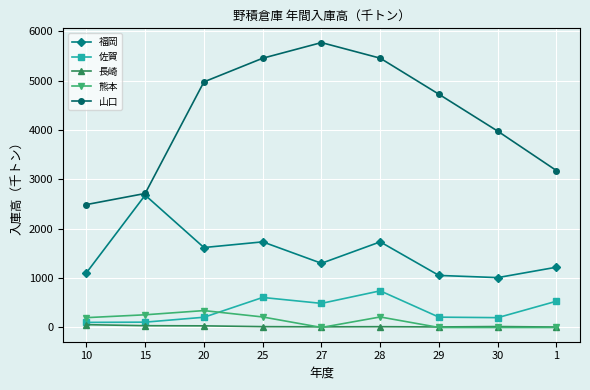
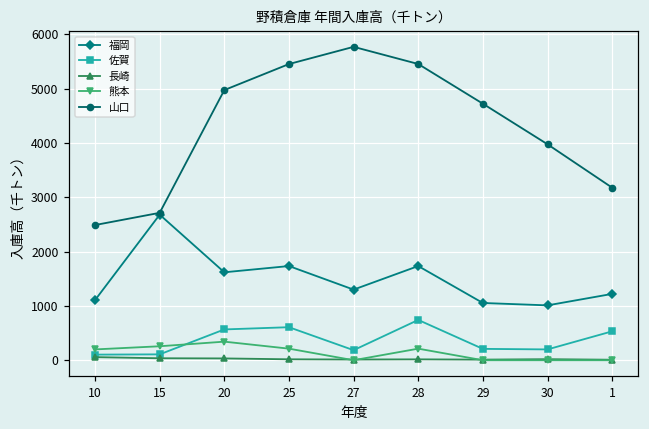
  {
    "佐賀": {
      "15": 100,
-     "20": 200,
+     "20": 600,
      "25": 600,
-     "27": 500,
+     "27": 200,
      "28": 700,
      "29": 200,
      "30": 200,
      "1": 500
    }
  }
